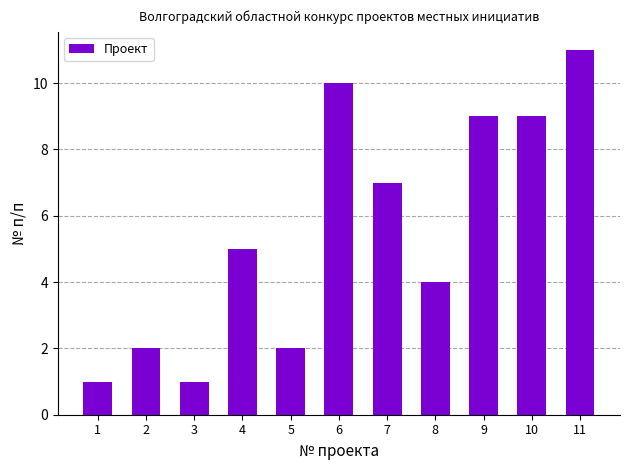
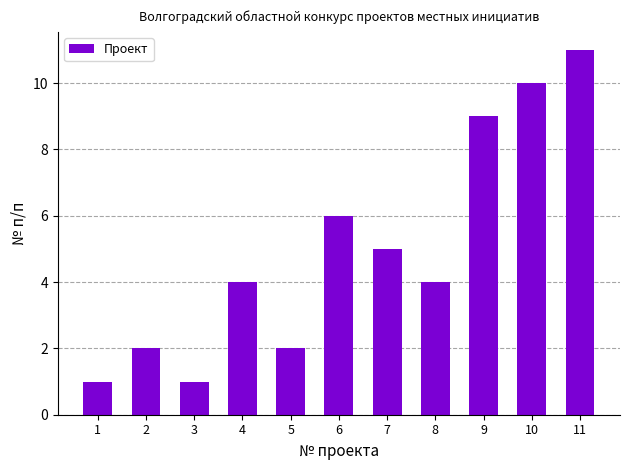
  {
    "1": 1,
    "2": 2,
    "3": 1,
-   "4": 5,
+   "4": 4,
    "5": 2,
-   "6": 10,
-   "7": 7,
+   "6": 6,
+   "7": 5,
    "8": 4,
    "9": 9,
-   "10": 9,
+   "10": 10,
    "11": 11
  }
